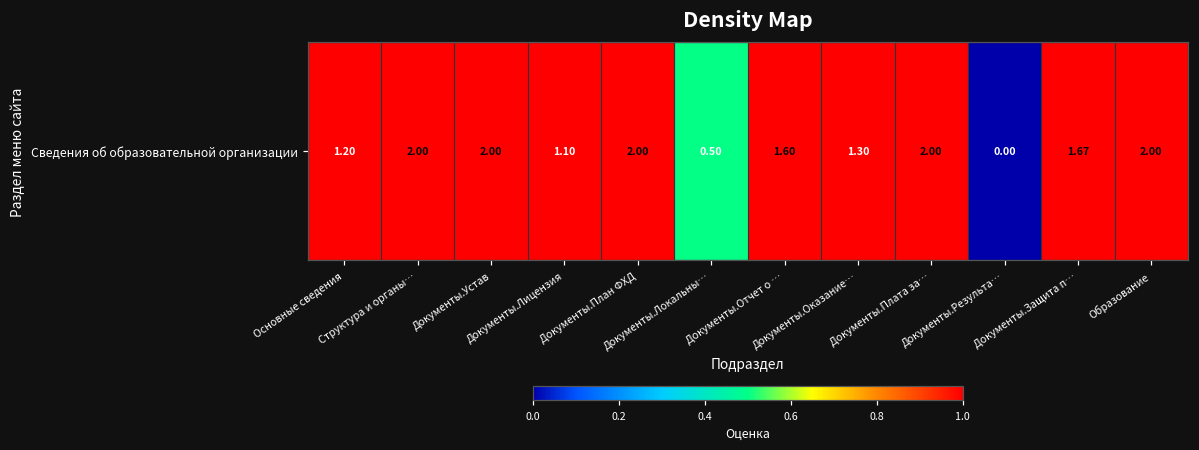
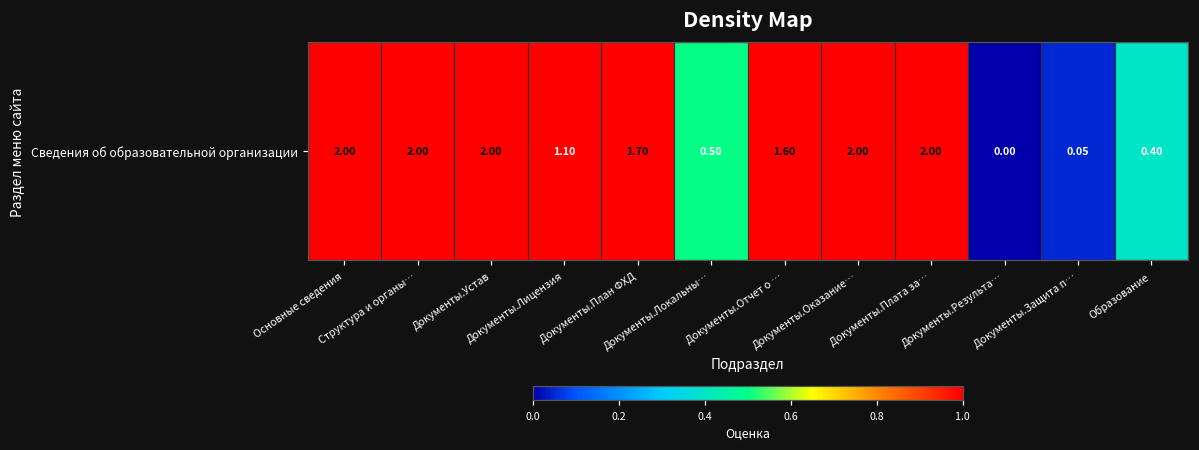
  {
    "Сведения об образовательной организации": {
-     "Основные сведения": 1.20,
+     "Основные сведения": 2.00,
      "Структура и органы…": 2.00,
      "Документы.Устав": 2.00,
      "Документы.Лицензия": 1.10,
-     "Документы.План ФХД": 2.00,
+     "Документы.План ФХД": 1.70,
      "Документы.Локальны…": 0.50,
      "Документы.Отчет о …": 1.60,
-     "Документы.Оказание…": 1.30,
+     "Документы.Оказание…": 2.00,
      "Документы.Плата за…": 2.00,
      "Документы.Результа…": 0.00,
-     "Документы.Защита п…": 1.67,
-     "Образование": 2.00
+     "Документы.Защита п…": 0.05,
+     "Образование": 0.40
    }
  }
